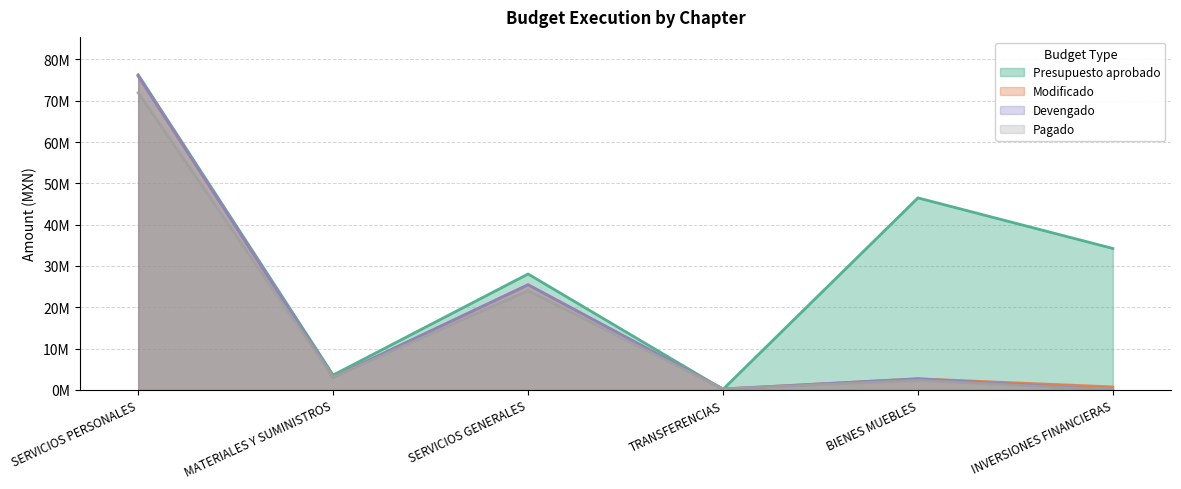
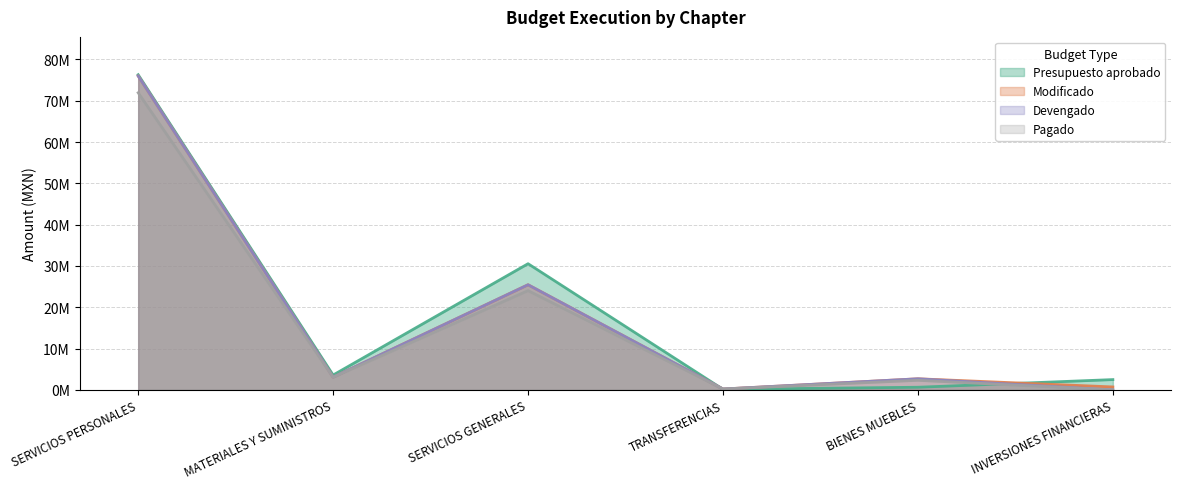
  {
    "Presupuesto aprobado": {
-     "SERVICIOS GENERALES": 28000000,
-     "BIENES MUEBLES": 46000000,
-     "INVERSIONES FINANCIERAS": 34000000
+     "SERVICIOS GENERALES": 31000000,
+     "BIENES MUEBLES": 1000000,
+     "INVERSIONES FINANCIERAS": 3000000
    },
    "Modificado": {
      "INVERSIONES FINANCIERAS": 1000000
    }
  }
